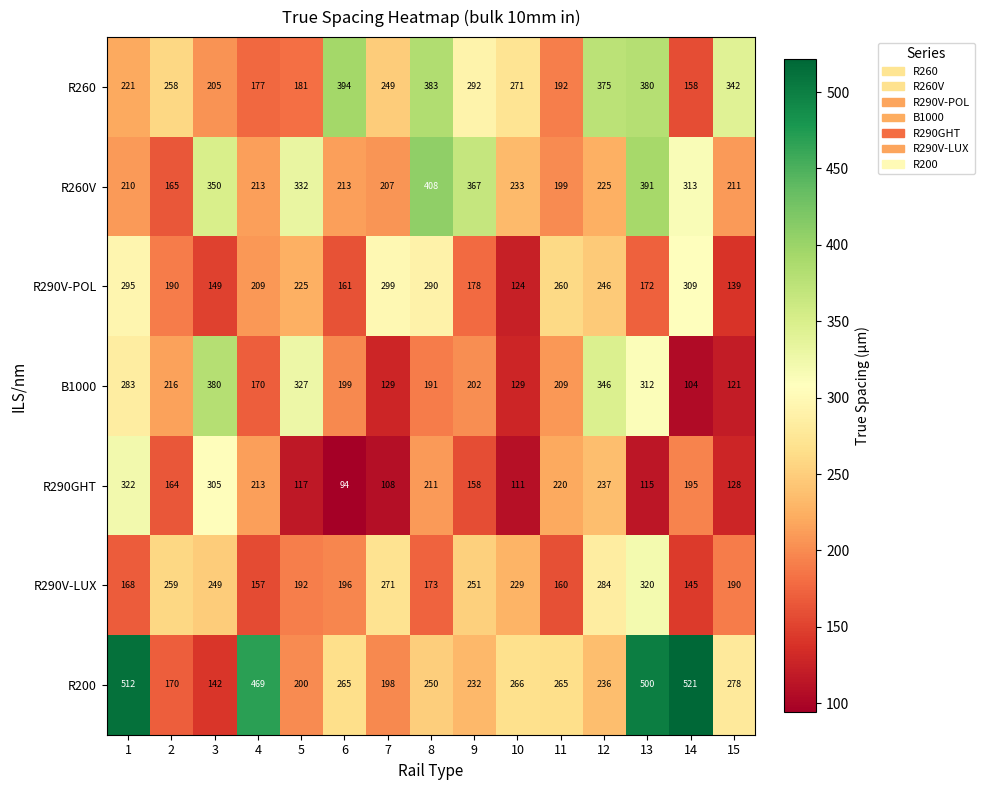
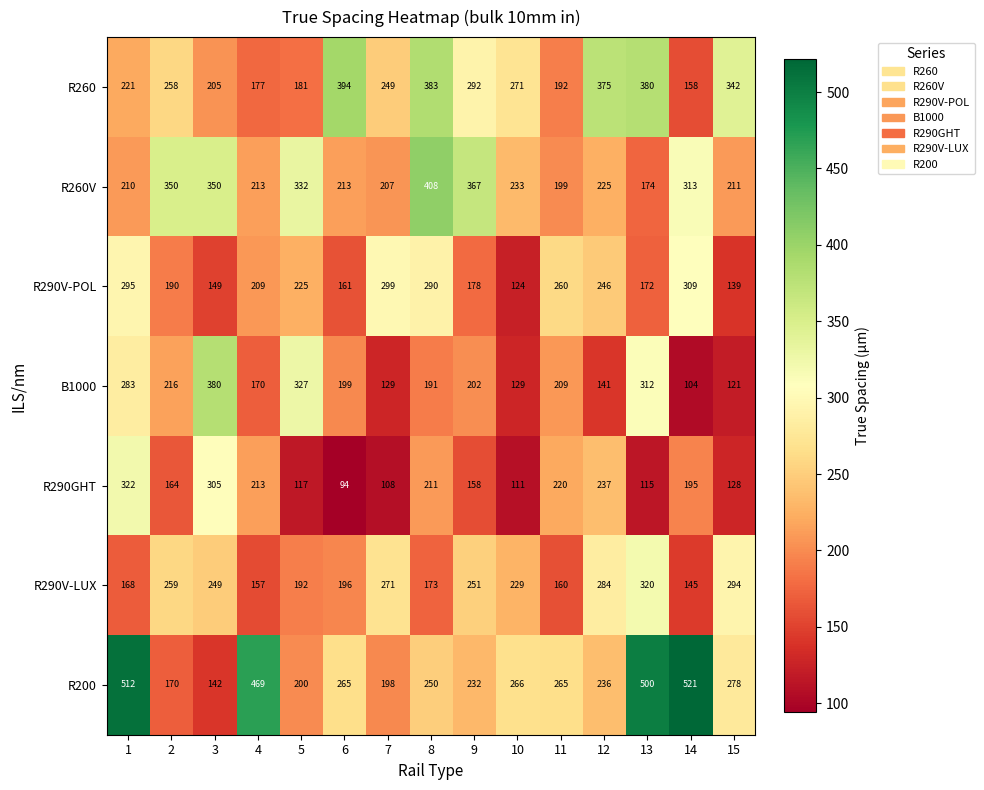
  {
    "R260": {
      "1": 221,
      "2": 258,
      "3": 205,
      "4": 177,
      "5": 181,
      "6": 394,
      "7": 249,
      "8": 383,
      "9": 292,
      "10": 271,
      "11": 192,
      "12": 375,
      "13": 380,
      "14": 158,
      "15": 342
    },
    "R260V": {
      "1": 210,
-     "2": 165,
+     "2": 350,
      "3": 350,
      "4": 213,
      "5": 332,
      "6": 213,
      "7": 207,
      "8": 408,
      "9": 367,
      "10": 233,
      "11": 199,
      "12": 225,
-     "13": 391,
+     "13": 174,
      "14": 313,
      "15": 211
    },
    "R290V-POL": {
      "1": 295,
      "2": 190,
      "3": 149,
      "4": 209,
      "5": 225,
      "6": 161,
      "7": 299,
      "8": 290,
      "9": 178,
      "10": 124,
      "11": 260,
      "12": 246,
      "13": 172,
      "14": 309,
      "15": 139
    },
    "B1000": {
      "1": 283,
      "2": 216,
      "3": 380,
      "4": 170,
      "5": 327,
      "6": 199,
      "7": 129,
      "8": 191,
      "9": 202,
      "10": 129,
      "11": 209,
-     "12": 346,
+     "12": 141,
      "13": 312,
      "14": 104,
      "15": 121
    },
    "R290GHT": {
      "1": 322,
      "2": 164,
      "3": 305,
      "4": 213,
      "5": 117,
      "6": 94,
      "7": 108,
      "8": 211,
      "9": 158,
      "10": 111,
      "11": 220,
      "12": 237,
      "13": 115,
      "14": 195,
      "15": 128
    },
    "R290V-LUX": {
      "1": 168,
      "2": 259,
      "3": 249,
      "4": 157,
      "5": 192,
      "6": 196,
      "7": 271,
      "8": 173,
      "9": 251,
      "10": 229,
      "11": 160,
      "12": 284,
      "13": 320,
      "14": 145,
-     "15": 190
+     "15": 294
    },
    "R200": {
      "1": 512,
      "2": 170,
      "3": 142,
      "4": 469,
      "5": 200,
      "6": 265,
      "7": 198,
      "8": 250,
      "9": 232,
      "10": 266,
      "11": 265,
      "12": 236,
      "13": 500,
      "14": 521,
      "15": 278
    }
  }
